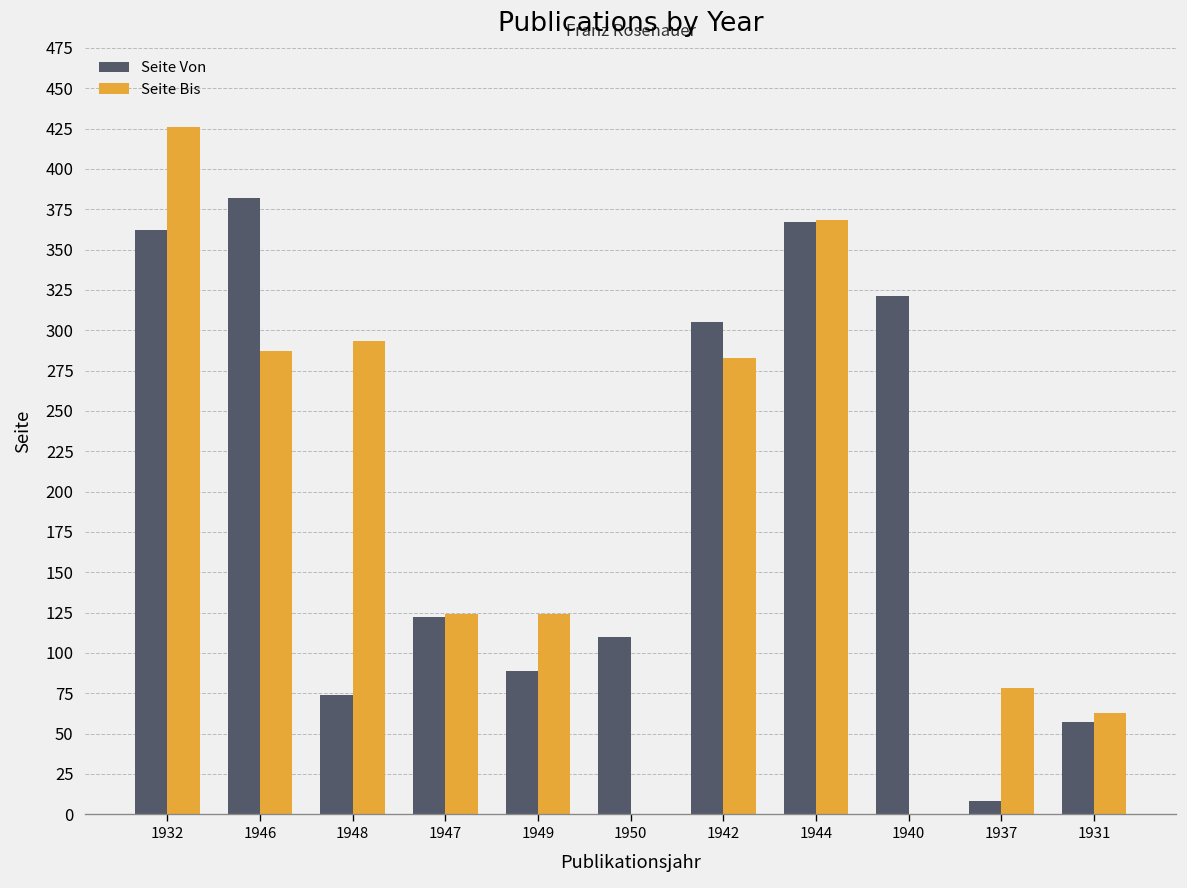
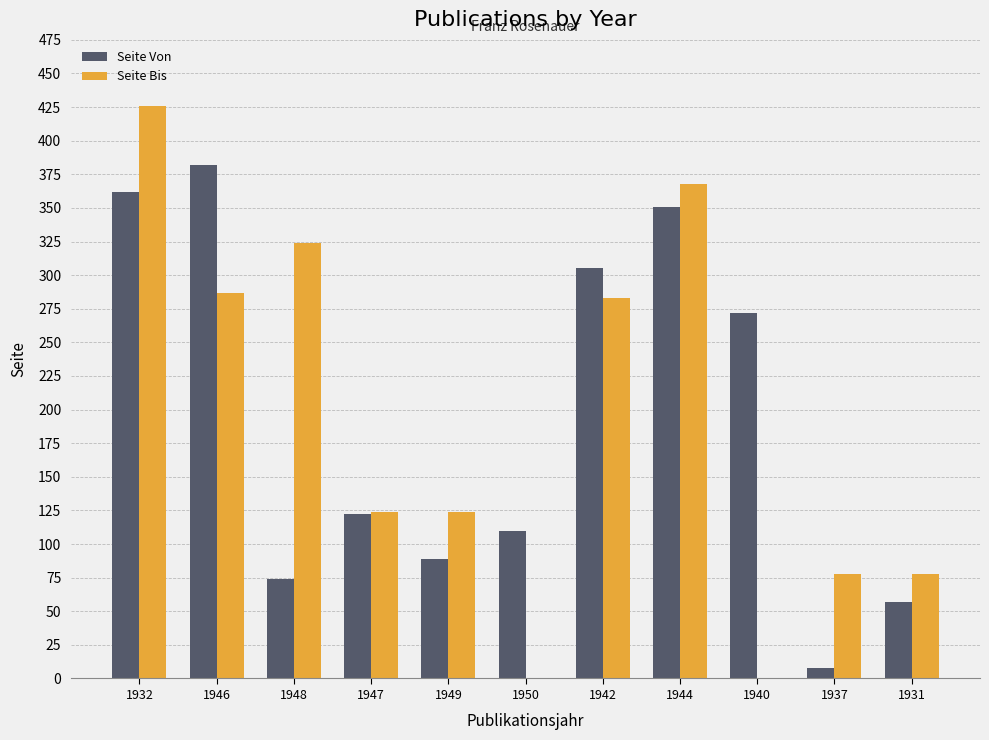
  {
    "Seite Von": {
      "1932": 362,
      "1946": 382,
      "1948": 74,
      "1947": 122,
      "1949": 89,
      "1950": 110,
      "1942": 305,
-     "1944": 367,
-     "1940": 321,
+     "1944": 351,
+     "1940": 272,
      "1937": 8,
      "1931": 57
    },
    "Seite Bis": {
      "1932": 426,
      "1946": 287,
-     "1948": 293,
+     "1948": 324,
      "1947": 124,
      "1949": 124,
      "1950": 0,
      "1942": 283,
      "1944": 368,
      "1940": 0,
      "1937": 78,
-     "1931": 63
+     "1931": 78
    }
  }
